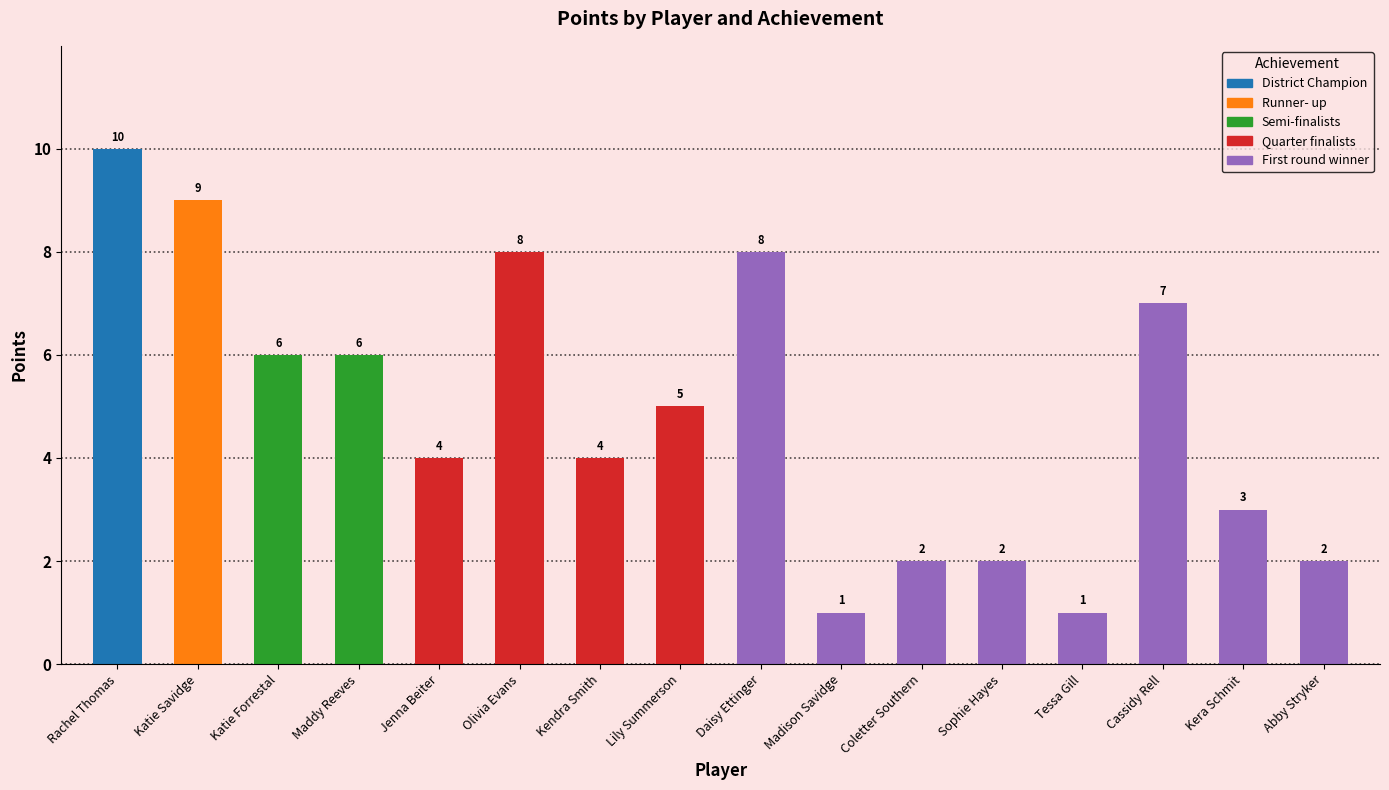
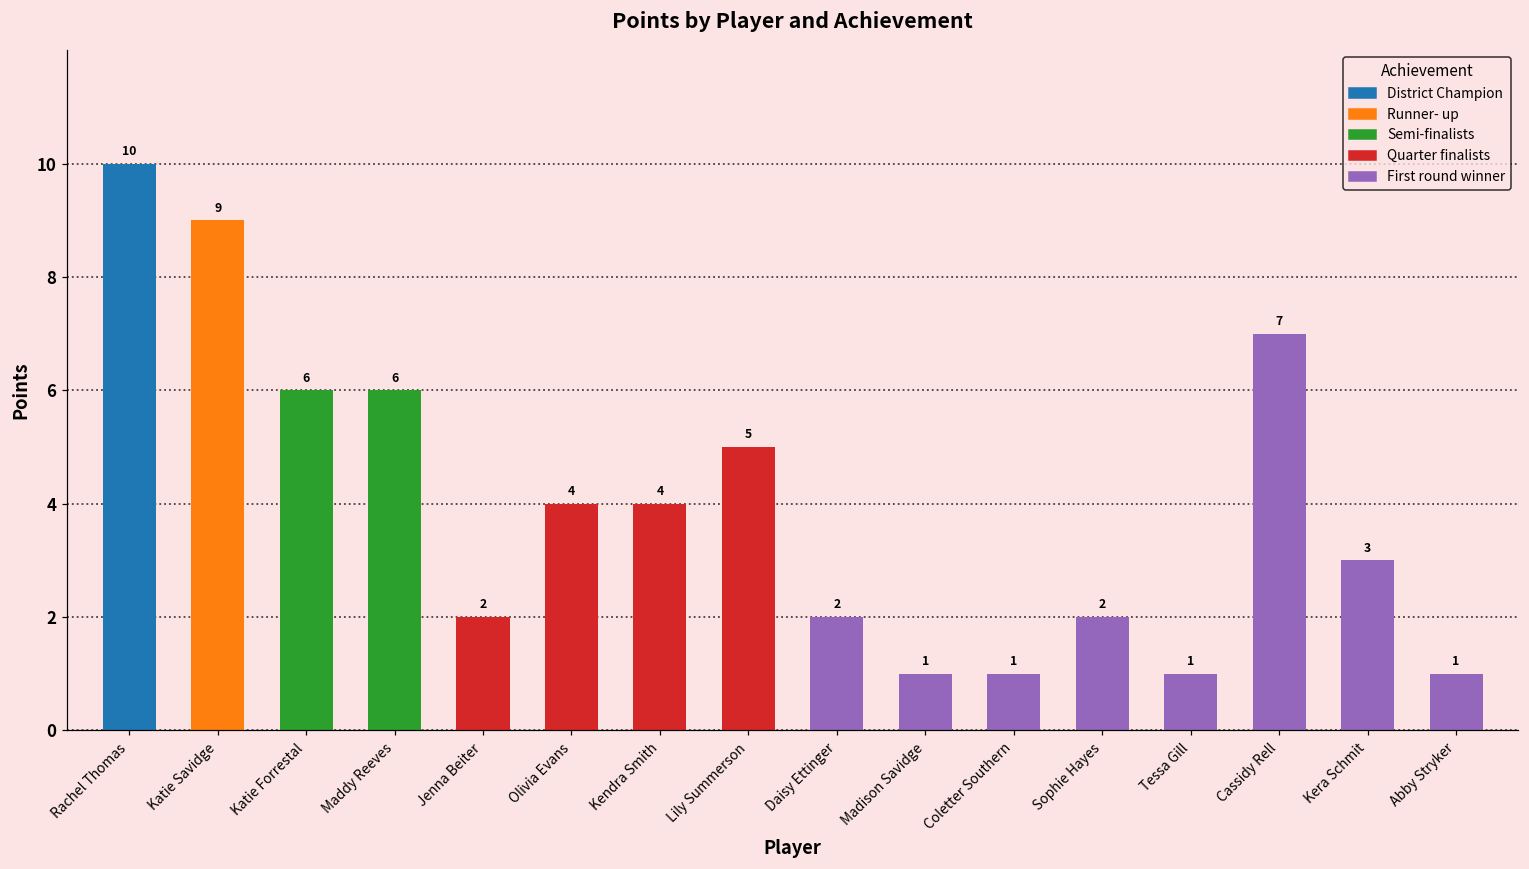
  {
    "Runner- up": {
      "Katie Savidge": 9
    },
    "Semi-finalists": {
      "Katie Forrestal": 6,
      "Maddy Reeves": 6
    },
    "Quarter finalists": {
-     "Jenna Beiter": 4,
-     "Olivia Evans": 8,
+     "Jenna Beiter": 2,
+     "Olivia Evans": 4,
      "Kendra Smith": 4,
      "Lily Summerson": 5
    },
    "First round winner": {
-     "Daisy Ettinger": 8,
+     "Daisy Ettinger": 2,
      "Madison Savidge": 1,
-     "Coletter Southern": 2,
+     "Coletter Southern": 1,
      "Sophie Hayes": 2,
      "Tessa Gill": 1,
      "Cassidy Rell": 7,
      "Kera Schmit": 3,
-     "Abby Stryker": 2
+     "Abby Stryker": 1
    }
  }
